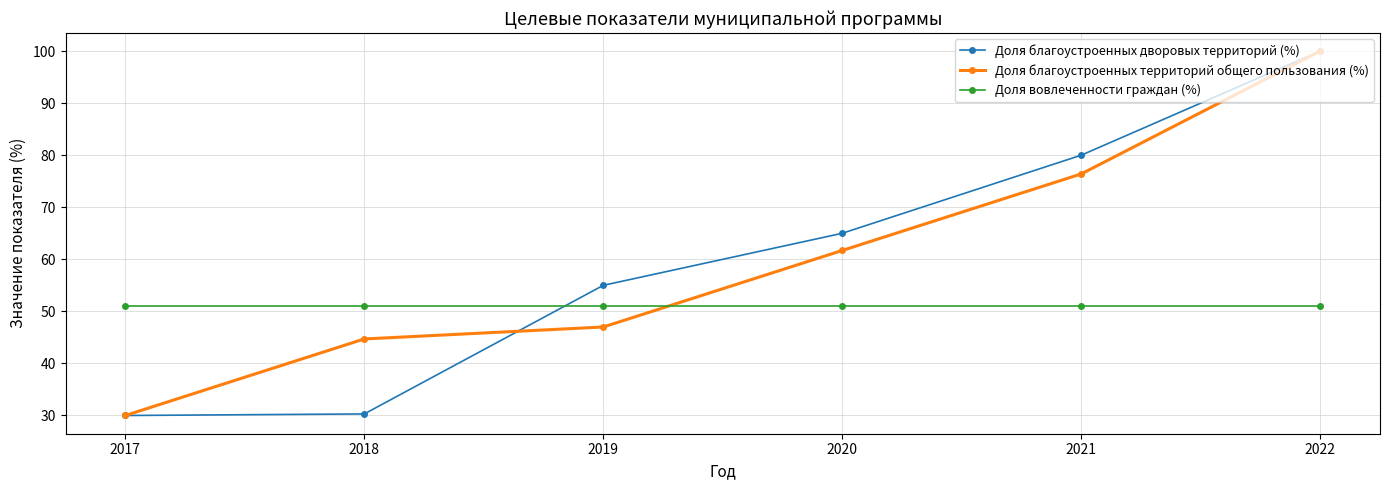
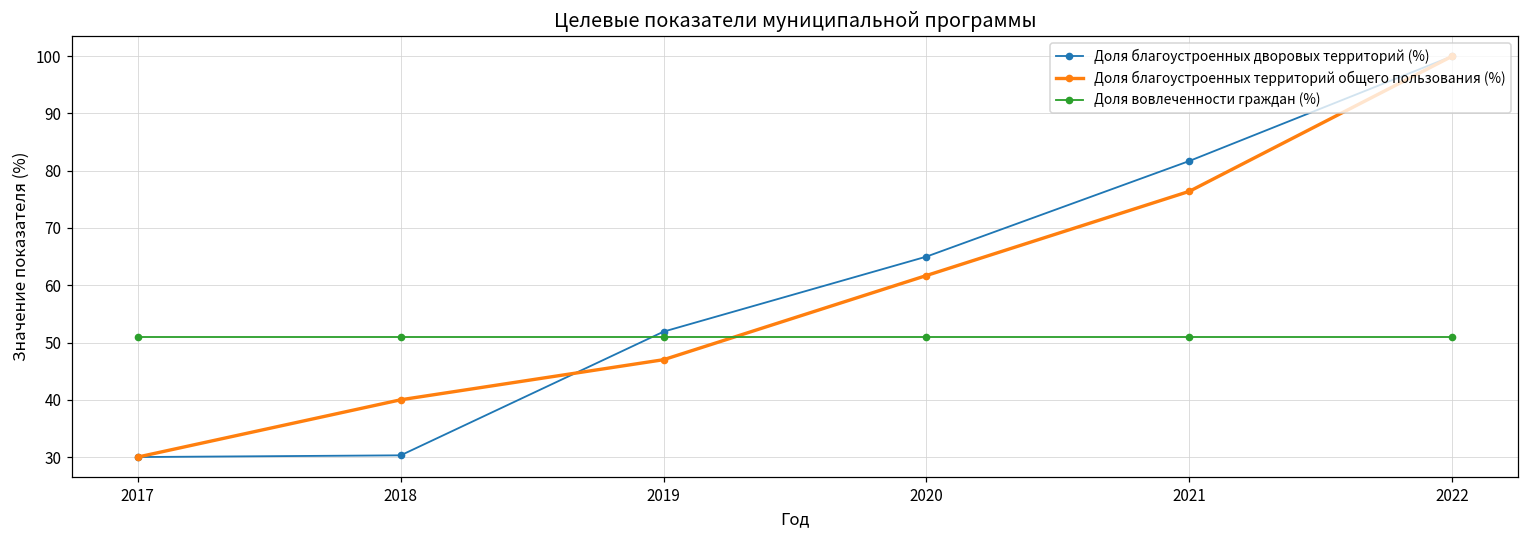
  {
    "Доля благоустроенных дворовых территорий (%)": {
      "2018": 30,
-     "2019": 55,
+     "2019": 52,
      "2020": 65,
-     "2021": 80
+     "2021": 82
    },
    "Доля благоустроенных территорий общего пользования (%)": {
-     "2018": 45,
+     "2018": 40,
      "2019": 47,
      "2020": 62,
      "2021": 76
    },
    "Доля вовлеченности граждан (%)": {
      "2017": 51,
      "2018": 51,
      "2019": 51,
      "2020": 51,
      "2021": 51,
      "2022": 51
    }
  }
